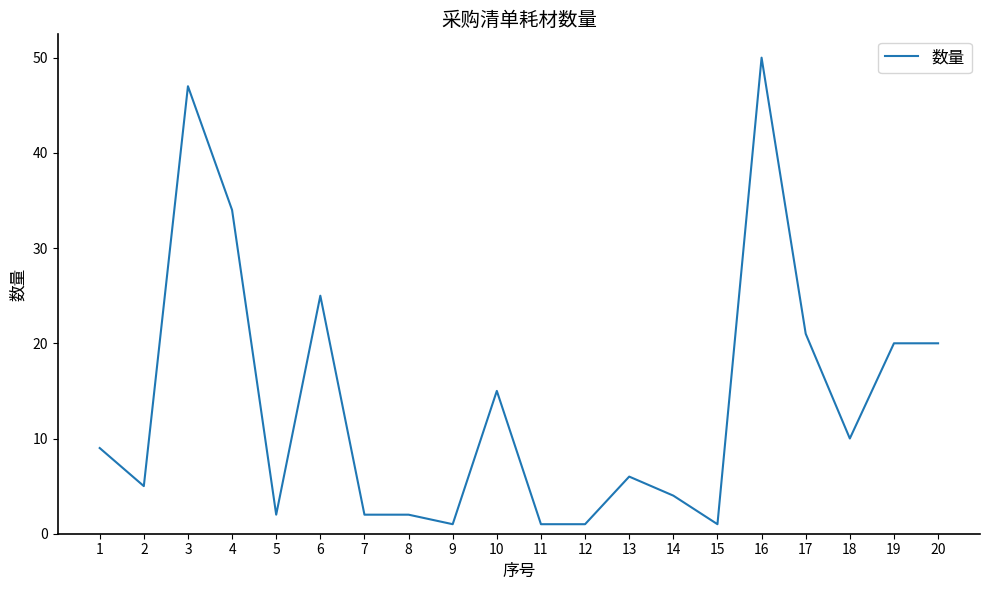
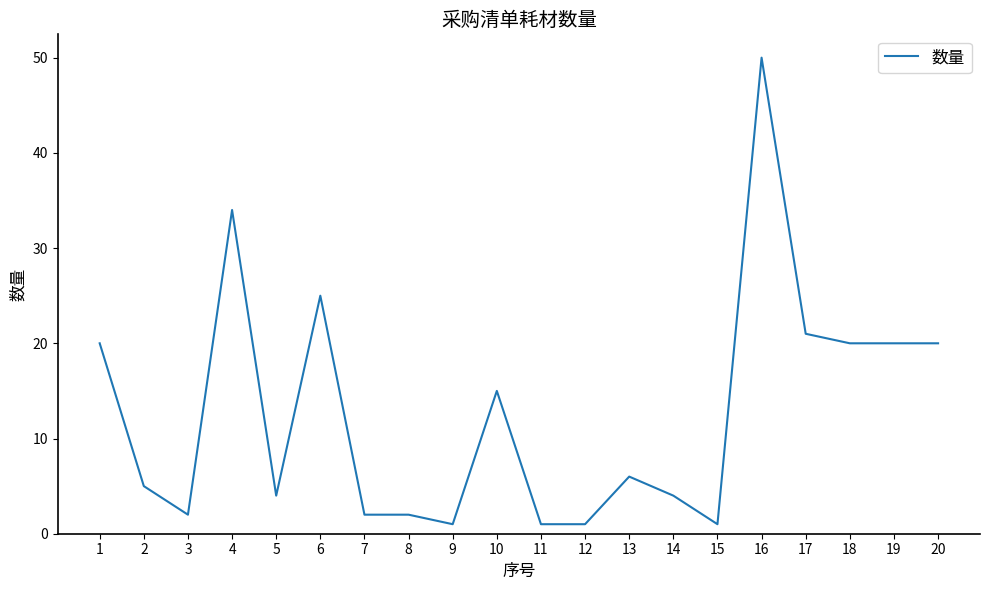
  {
-   "1": 9,
+   "1": 20,
    "2": 5,
-   "3": 47,
+   "3": 2,
    "4": 34,
-   "5": 2,
+   "5": 4,
    "6": 25,
    "7": 2,
    "8": 2,
    "9": 1,
    "10": 15,
    "11": 1,
    "12": 1,
    "13": 6,
    "14": 4,
    "15": 1,
    "16": 50,
    "17": 21,
-   "18": 10,
+   "18": 20,
    "19": 20,
    "20": 20
  }
